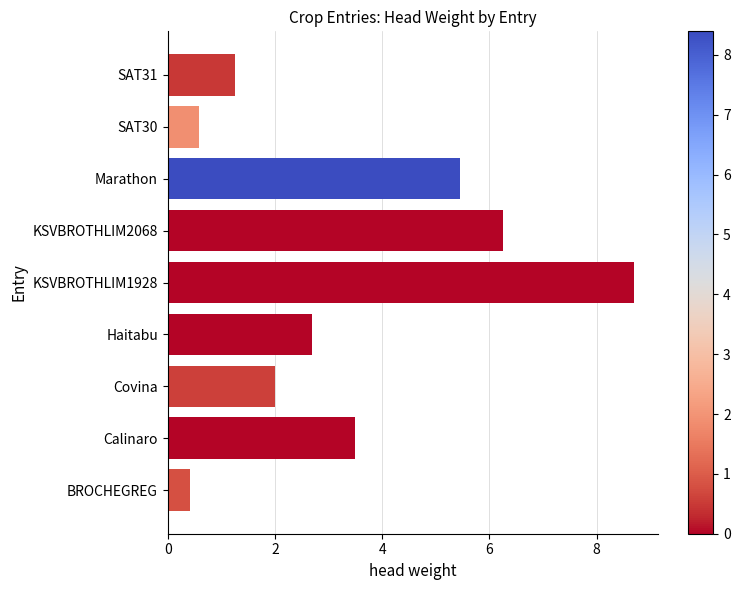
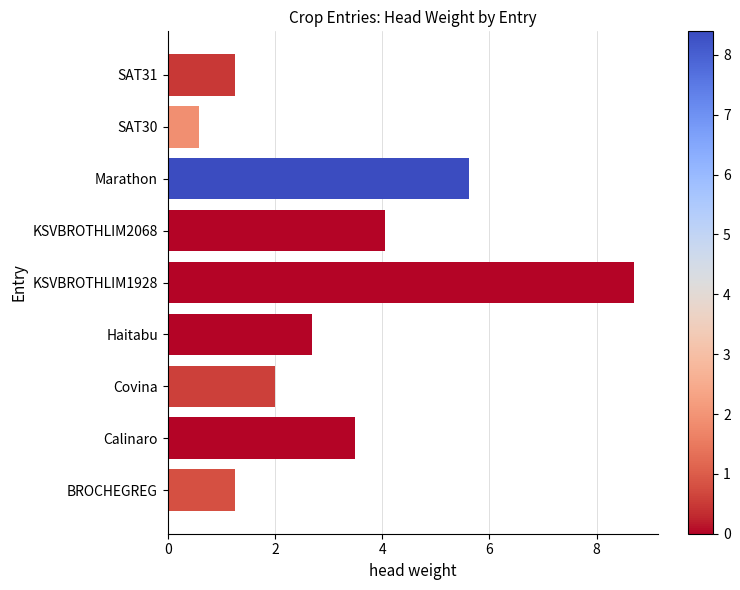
  {
    "SAT31": 1.3,
    "SAT30": 0.6,
-   "Marathon": 5.5,
-   "KSVBROTHLIM2068": 6.3,
+   "Marathon": 5.6,
+   "KSVBROTHLIM2068": 4.1,
    "KSVBROTHLIM1928": 8.7,
    "Haitabu": 2.7,
    "Covina": 2.0,
    "Calinaro": 3.5,
-   "BROCHEGREG": 0.4
+   "BROCHEGREG": 1.2
  }
